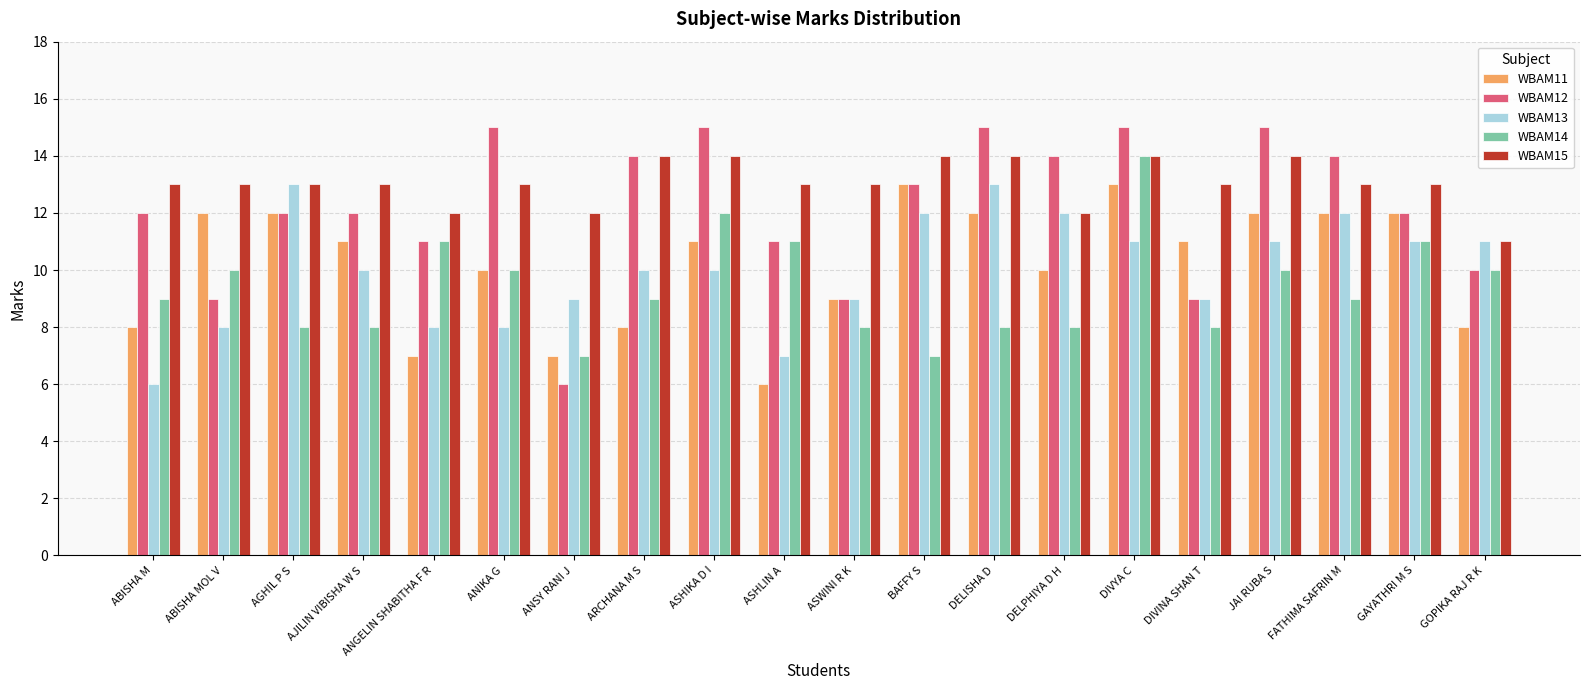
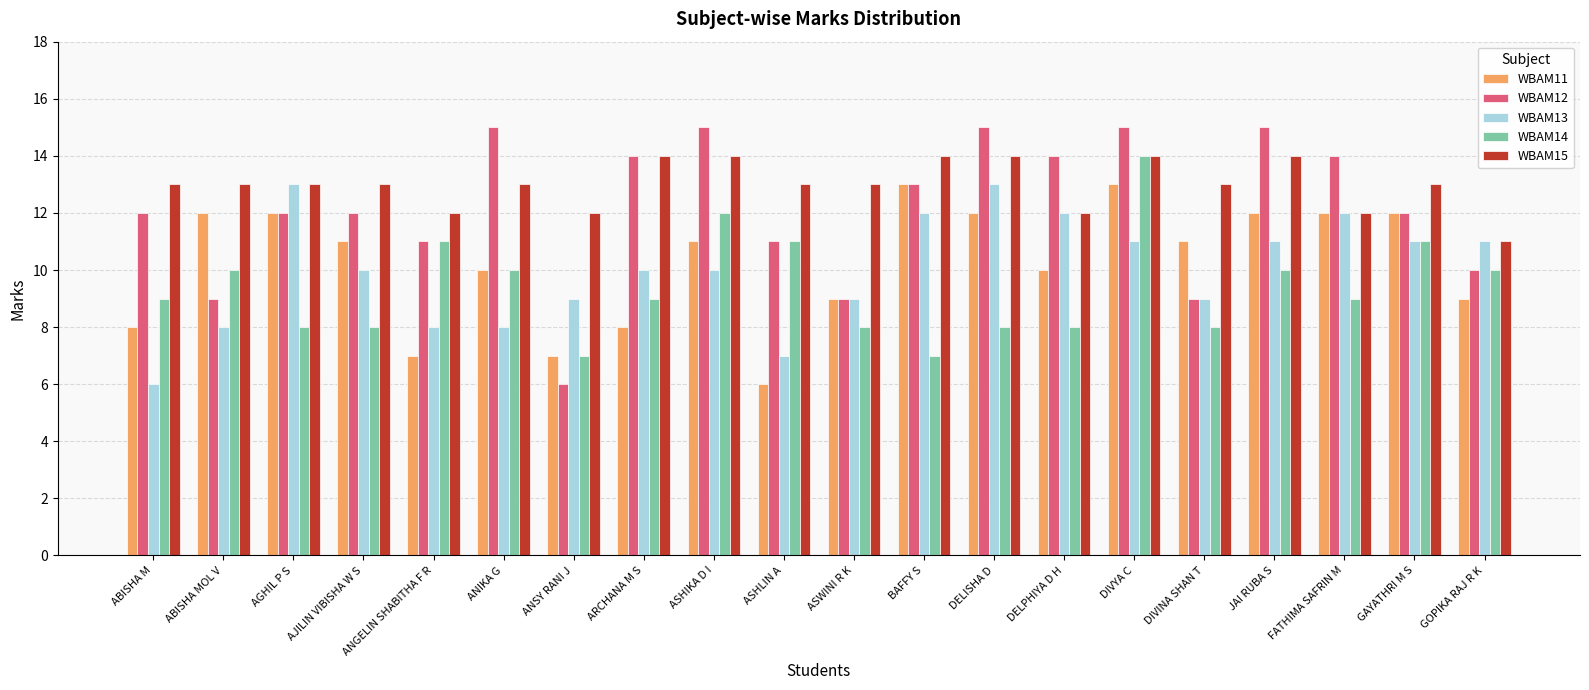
  {
    "WBAM11": {
      "ABISHA M": 8,
      "ABISHA MOL V": 12,
      "AGHIL P S": 12,
      "AJILIN VIBISHA W S": 11,
      "ANGELIN SHABITHA F R": 7,
      "ANIKA G": 10,
      "ANSY RANI J": 7,
      "ARCHANA M S": 8,
      "ASHIKA D I": 11,
      "ASHLIN A": 6,
      "ASWINI R K": 9,
      "BAFFY S": 13,
      "DELISHA D": 12,
      "DELPHIYA D H": 10,
      "DIVYA C": 13,
      "DIVINA SHAN T": 11,
      "JAI RUBA S": 12,
      "FATHIMA SAFRIN M": 12,
      "GAYATHRI M S": 12,
-     "GOPIKA RAJ R K": 8
+     "GOPIKA RAJ R K": 9
    },
    "WBAM12": {
      "ABISHA M": 12,
      "ABISHA MOL V": 9,
      "AGHIL P S": 12,
      "AJILIN VIBISHA W S": 12,
      "ANGELIN SHABITHA F R": 11,
      "ANIKA G": 15,
      "ANSY RANI J": 6,
      "ARCHANA M S": 14,
      "ASHIKA D I": 15,
      "ASHLIN A": 11,
      "ASWINI R K": 9,
      "BAFFY S": 13,
      "DELISHA D": 15,
      "DELPHIYA D H": 14,
      "DIVYA C": 15,
      "DIVINA SHAN T": 9,
      "JAI RUBA S": 15,
      "FATHIMA SAFRIN M": 14,
      "GAYATHRI M S": 12,
      "GOPIKA RAJ R K": 10
    },
    "WBAM13": {
      "ABISHA M": 6,
      "ABISHA MOL V": 8,
      "AGHIL P S": 13,
      "AJILIN VIBISHA W S": 10,
      "ANGELIN SHABITHA F R": 8,
      "ANIKA G": 8,
      "ANSY RANI J": 9,
      "ARCHANA M S": 10,
      "ASHIKA D I": 10,
      "ASHLIN A": 7,
      "ASWINI R K": 9,
      "BAFFY S": 12,
      "DELISHA D": 13,
      "DELPHIYA D H": 12,
      "DIVYA C": 11,
      "DIVINA SHAN T": 9,
      "JAI RUBA S": 11,
      "FATHIMA SAFRIN M": 12,
      "GAYATHRI M S": 11,
      "GOPIKA RAJ R K": 11
    },
    "WBAM14": {
      "ABISHA M": 9,
      "ABISHA MOL V": 10,
      "AGHIL P S": 8,
      "AJILIN VIBISHA W S": 8,
      "ANGELIN SHABITHA F R": 11,
      "ANIKA G": 10,
      "ANSY RANI J": 7,
      "ARCHANA M S": 9,
      "ASHIKA D I": 12,
      "ASHLIN A": 11,
      "ASWINI R K": 8,
      "BAFFY S": 7,
      "DELISHA D": 8,
      "DELPHIYA D H": 8,
      "DIVYA C": 14,
      "DIVINA SHAN T": 8,
      "JAI RUBA S": 10,
      "FATHIMA SAFRIN M": 9,
      "GAYATHRI M S": 11,
      "GOPIKA RAJ R K": 10
    },
    "WBAM15": {
      "ABISHA M": 13,
      "ABISHA MOL V": 13,
      "AGHIL P S": 13,
      "AJILIN VIBISHA W S": 13,
      "ANGELIN SHABITHA F R": 12,
      "ANIKA G": 13,
      "ANSY RANI J": 12,
      "ARCHANA M S": 14,
      "ASHIKA D I": 14,
      "ASHLIN A": 13,
      "ASWINI R K": 13,
      "BAFFY S": 14,
      "DELISHA D": 14,
      "DELPHIYA D H": 12,
      "DIVYA C": 14,
      "DIVINA SHAN T": 13,
      "JAI RUBA S": 14,
-     "FATHIMA SAFRIN M": 13,
+     "FATHIMA SAFRIN M": 12,
      "GAYATHRI M S": 13,
      "GOPIKA RAJ R K": 11
    }
  }
